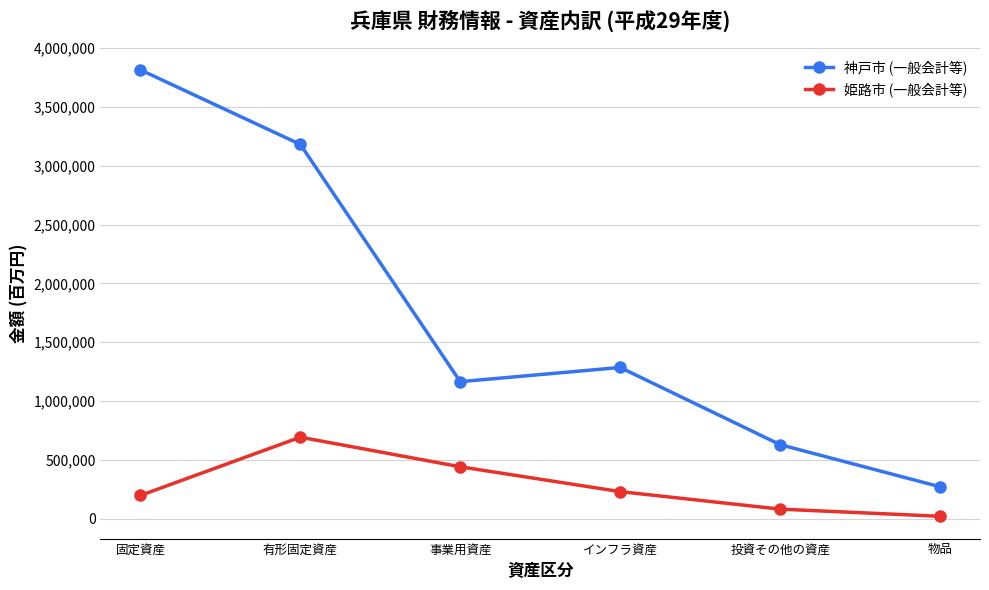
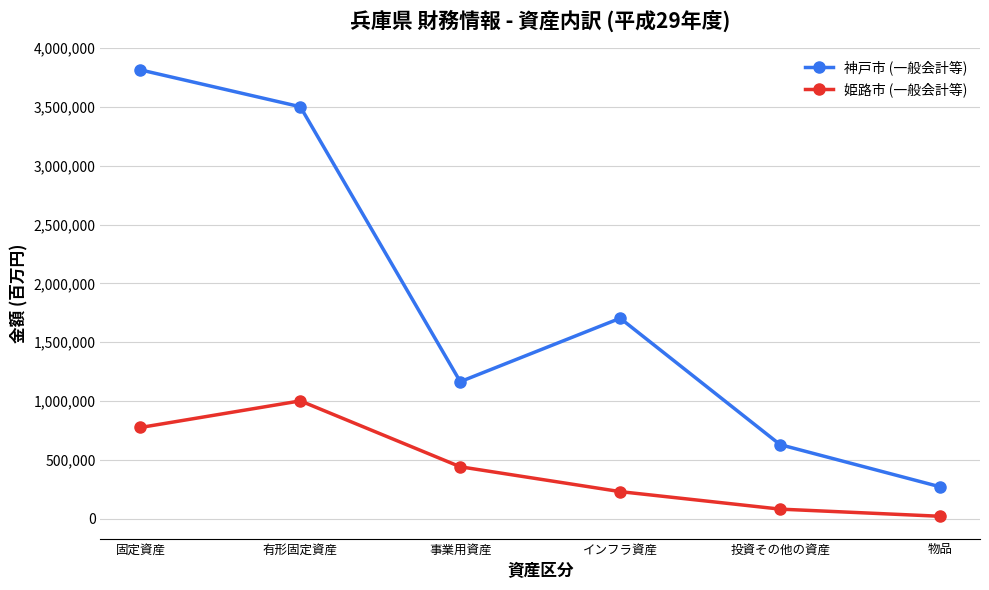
  {
    "神戸市 (一般会計等)": {
      "固定資産": "3,810,000",
-     "有形固定資産": "3,180,000",
+     "有形固定資産": "3,500,000",
      "事業用資産": "1,160,000",
-     "インフラ資産": "1,290,000",
+     "インフラ資産": "1,700,000",
      "投資その他の資産": "630,000",
      "物品": "270,000"
    },
    "姫路市 (一般会計等)": {
-     "固定資産": "200,000",
-     "有形固定資産": "690,000",
+     "固定資産": "780,000",
+     "有形固定資産": "1,000,000",
      "事業用資産": "440,000",
      "インフラ資産": "230,000",
      "投資その他の資産": "80,000",
      "物品": "20,000"
    }
  }
